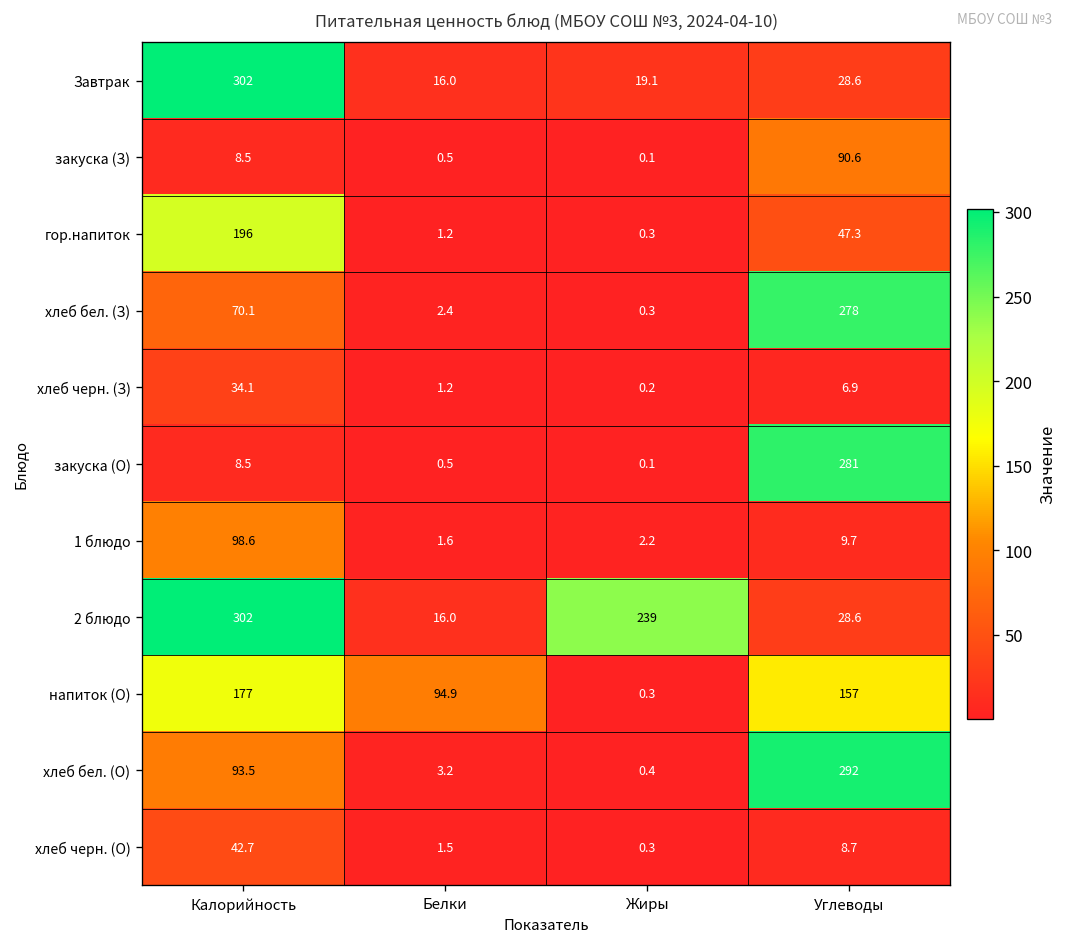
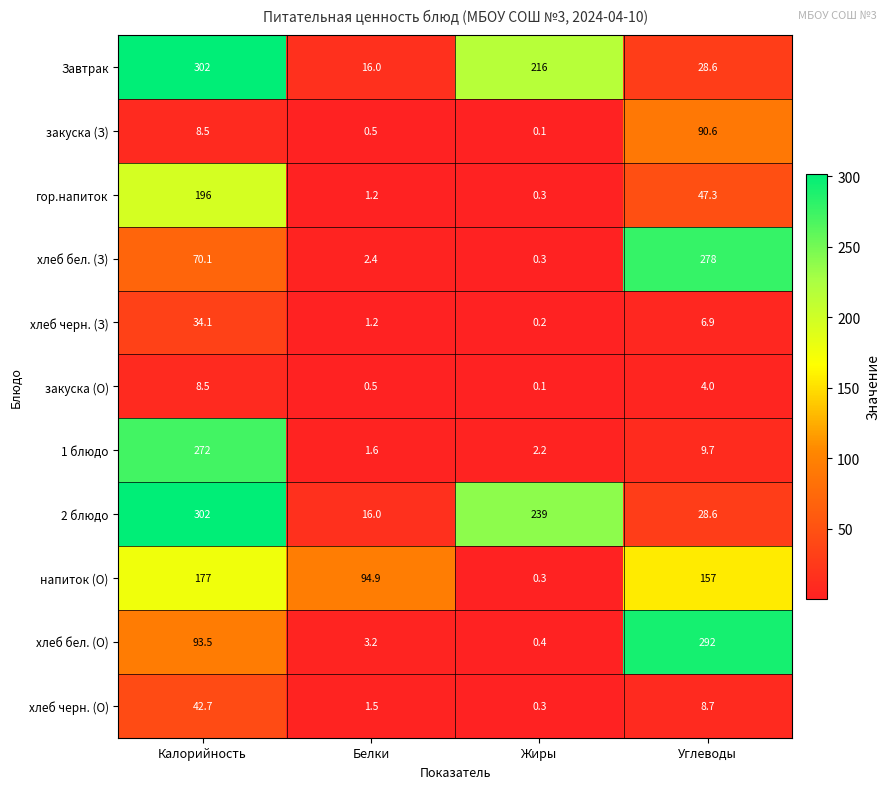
  {
    "Завтрак": {
      "Калорийность": 302,
      "Белки": 16.0,
-     "Жиры": 19.1,
+     "Жиры": 216,
      "Углеводы": 28.6
    },
    "закуска (З)": {
      "Калорийность": 8.5,
      "Белки": 0.5,
      "Жиры": 0.1,
      "Углеводы": 90.6
    },
    "гор.напиток": {
      "Калорийность": 196,
      "Белки": 1.2,
      "Жиры": 0.3,
      "Углеводы": 47.3
    },
    "хлеб бел. (З)": {
      "Калорийность": 70.1,
      "Белки": 2.4,
      "Жиры": 0.3,
      "Углеводы": 278
    },
    "хлеб черн. (З)": {
      "Калорийность": 34.1,
      "Белки": 1.2,
      "Жиры": 0.2,
      "Углеводы": 6.9
    },
    "закуска (О)": {
      "Калорийность": 8.5,
      "Белки": 0.5,
      "Жиры": 0.1,
-     "Углеводы": 281
+     "Углеводы": 4.0
    },
    "1 блюдо": {
-     "Калорийность": 98.6,
+     "Калорийность": 272,
      "Белки": 1.6,
      "Жиры": 2.2,
      "Углеводы": 9.7
    },
    "2 блюдо": {
      "Калорийность": 302,
      "Белки": 16.0,
      "Жиры": 239,
      "Углеводы": 28.6
    },
    "напиток (О)": {
      "Калорийность": 177,
      "Белки": 94.9,
      "Жиры": 0.3,
      "Углеводы": 157
    },
    "хлеб бел. (О)": {
      "Калорийность": 93.5,
      "Белки": 3.2,
      "Жиры": 0.4,
      "Углеводы": 292
    },
    "хлеб черн. (О)": {
      "Калорийность": 42.7,
      "Белки": 1.5,
      "Жиры": 0.3,
      "Углеводы": 8.7
    }
  }
